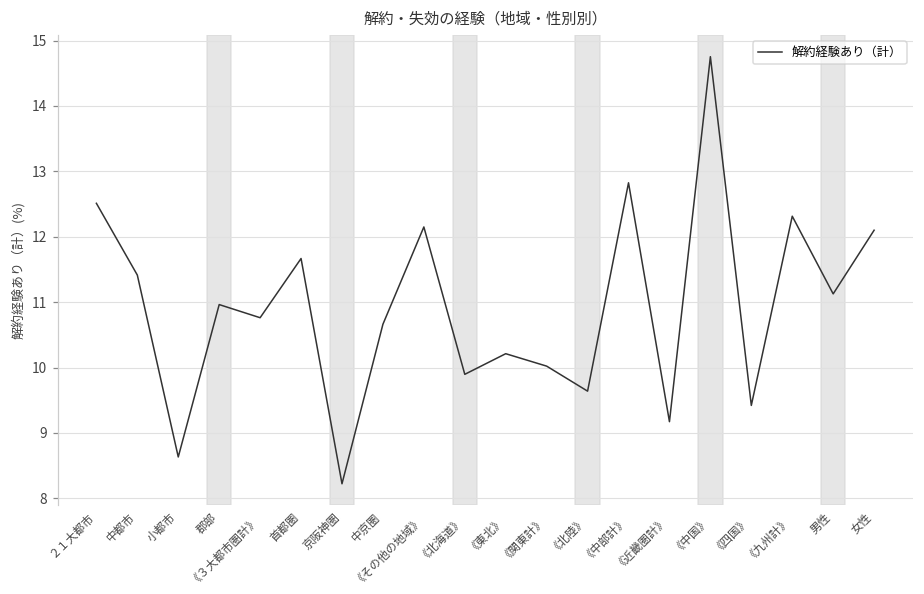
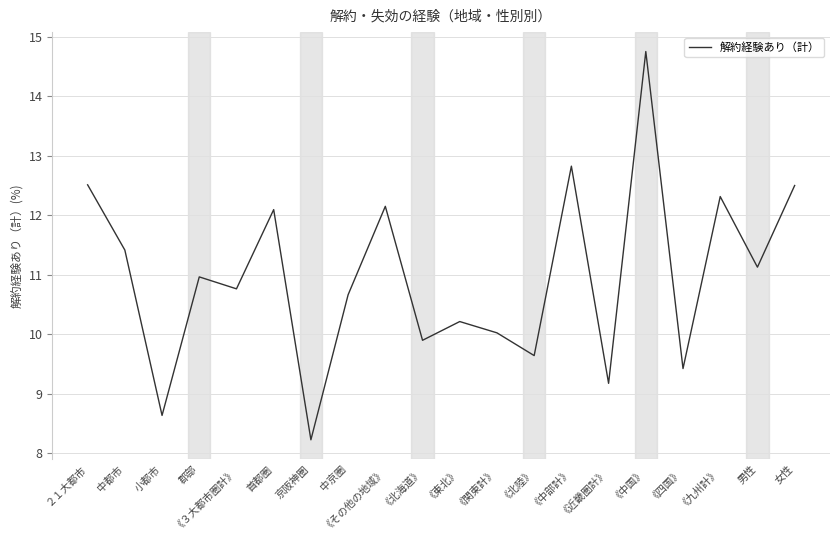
  {
    "２１大都市": 12.5,
    "中都市": 11.4,
    "小都市": 8.6,
    "郡部": 11.0,
    "《３大都市圏計》": 10.8,
-   "首都圏": 11.7,
+   "首都圏": 12.1,
    "京阪神圏": 8.2,
    "中京圏": 10.7,
    "《その他の地域》": 12.1,
    "《北海道》": 9.9,
    "《東北》": 10.2,
    "《関東計》": 10.0,
    "《北陸》": 9.6,
    "《中部計》": 12.8,
    "《近畿圏計》": 9.2,
    "《中国》": 14.8,
    "《四国》": 9.4,
    "《九州計》": 12.3,
    "男性": 11.1,
-   "女性": 12.1
+   "女性": 12.5
  }
